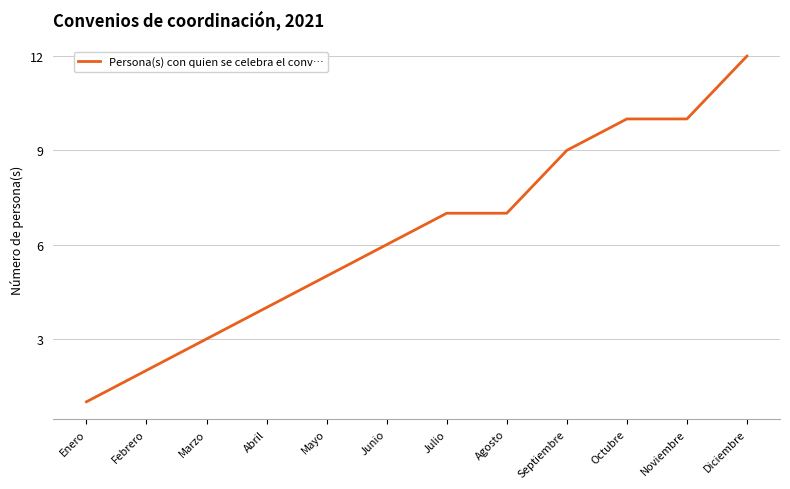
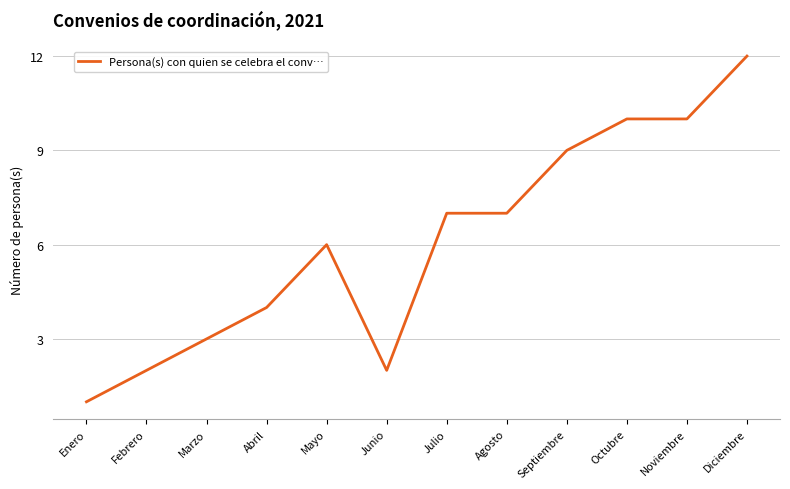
  {
    "Enero": 1,
    "Febrero": 2,
    "Marzo": 3,
    "Abril": 4,
-   "Mayo": 5,
-   "Junio": 6,
+   "Mayo": 6,
+   "Junio": 2,
    "Julio": 7,
    "Agosto": 7,
    "Septiembre": 9,
    "Octubre": 10,
    "Noviembre": 10,
    "Diciembre": 12
  }
